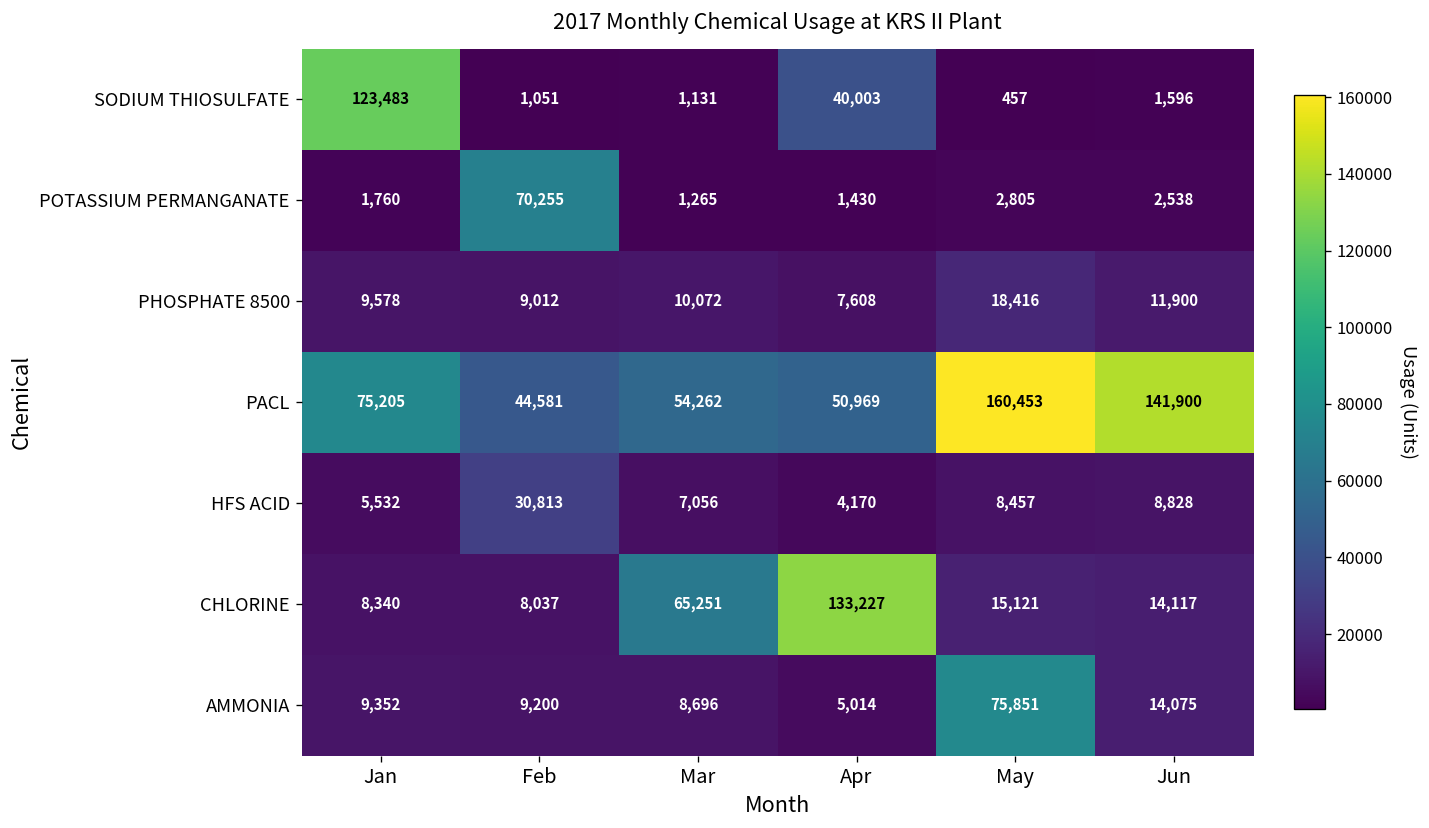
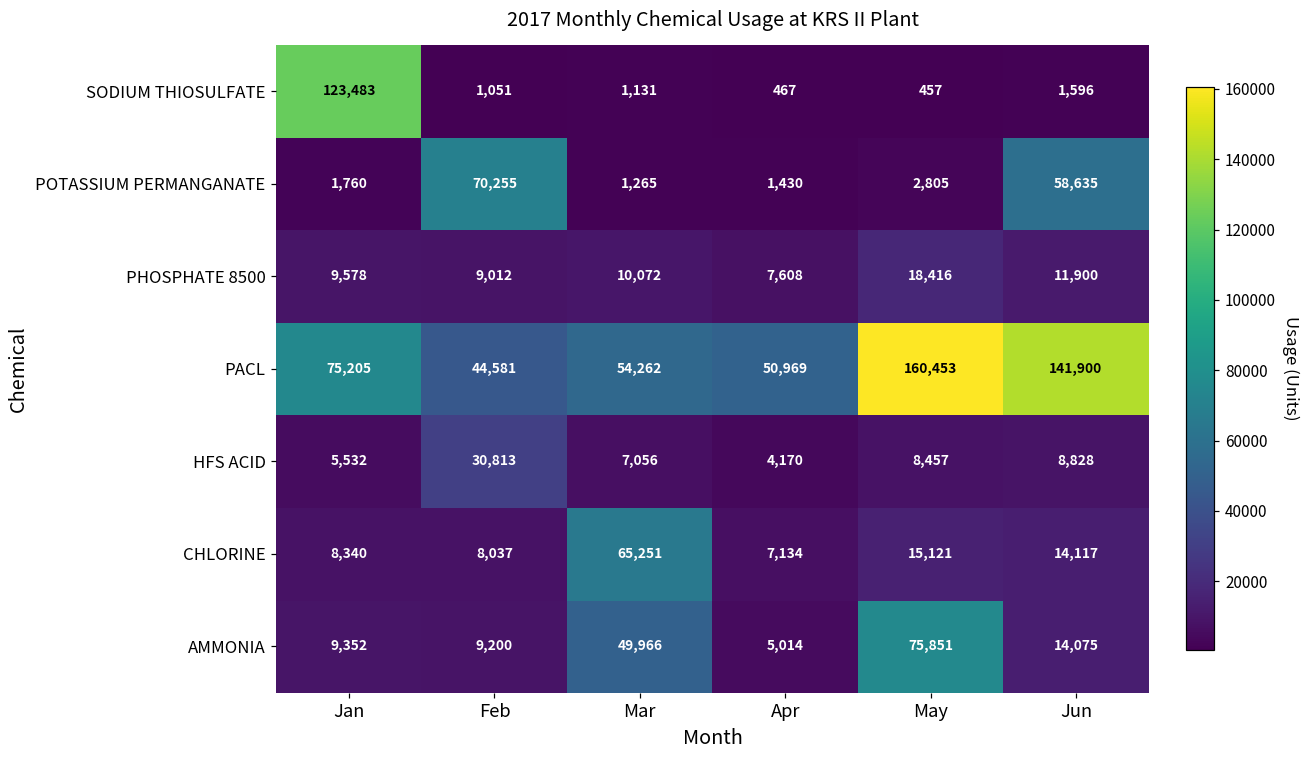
  {
    "SODIUM THIOSULFATE": {
      "Jan": "123,483",
      "Feb": "1,051",
      "Mar": "1,131",
-     "Apr": "40,003",
+     "Apr": "467",
      "May": "457",
      "Jun": "1,596"
    },
    "POTASSIUM PERMANGANATE": {
      "Jan": "1,760",
      "Feb": "70,255",
      "Mar": "1,265",
      "Apr": "1,430",
      "May": "2,805",
-     "Jun": "2,538"
+     "Jun": "58,635"
    },
    "PHOSPHATE 8500": {
      "Jan": "9,578",
      "Feb": "9,012",
      "Mar": "10,072",
      "Apr": "7,608",
      "May": "18,416",
      "Jun": "11,900"
    },
    "PACL": {
      "Jan": "75,205",
      "Feb": "44,581",
      "Mar": "54,262",
      "Apr": "50,969",
      "May": "160,453",
      "Jun": "141,900"
    },
    "HFS ACID": {
      "Jan": "5,532",
      "Feb": "30,813",
      "Mar": "7,056",
      "Apr": "4,170",
      "May": "8,457",
      "Jun": "8,828"
    },
    "CHLORINE": {
      "Jan": "8,340",
      "Feb": "8,037",
      "Mar": "65,251",
-     "Apr": "133,227",
+     "Apr": "7,134",
      "May": "15,121",
      "Jun": "14,117"
    },
    "AMMONIA": {
      "Jan": "9,352",
      "Feb": "9,200",
-     "Mar": "8,696",
+     "Mar": "49,966",
      "Apr": "5,014",
      "May": "75,851",
      "Jun": "14,075"
    }
  }
